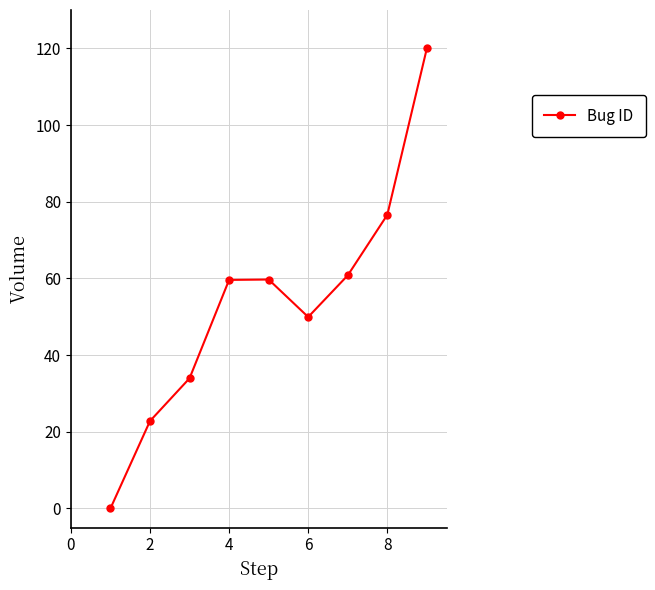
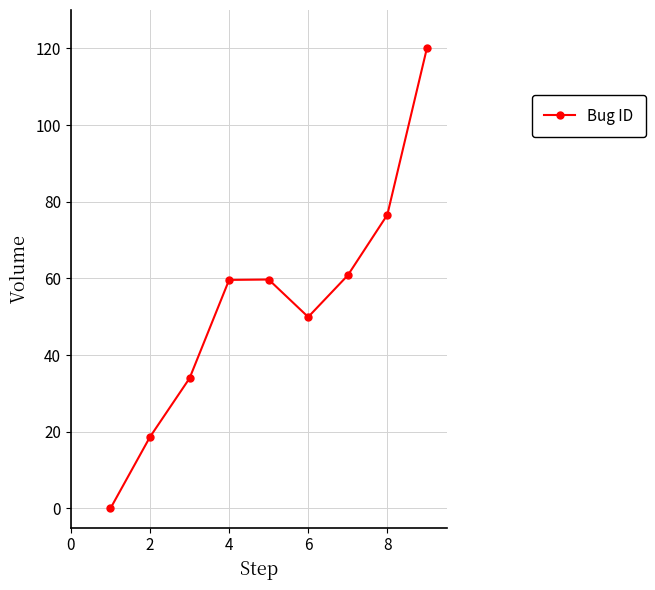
  {
-   "2": 23,
+   "2": 19,
    "4": 60,
    "6": 50,
    "8": 77
  }
